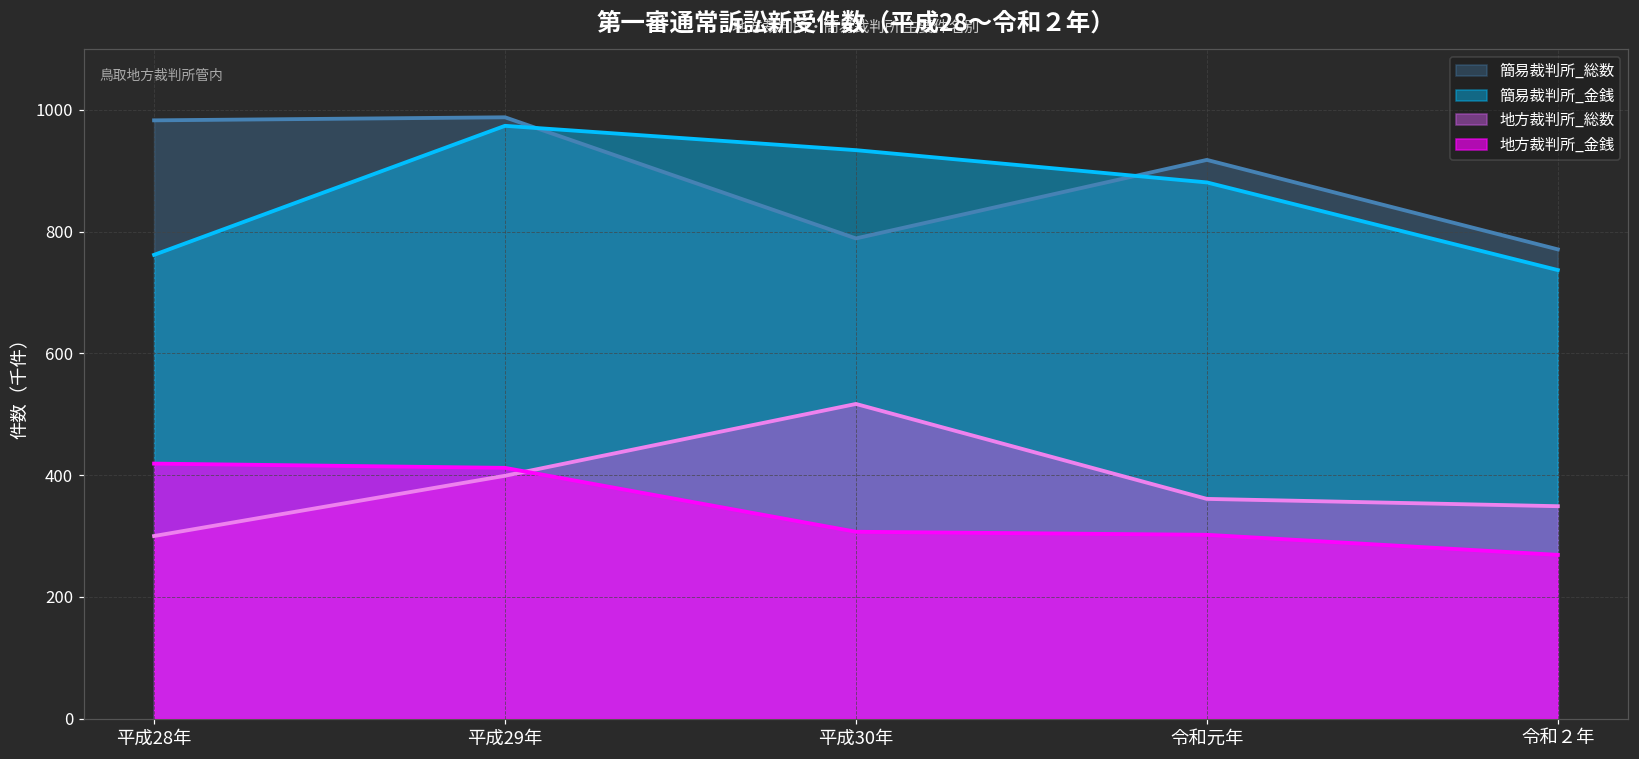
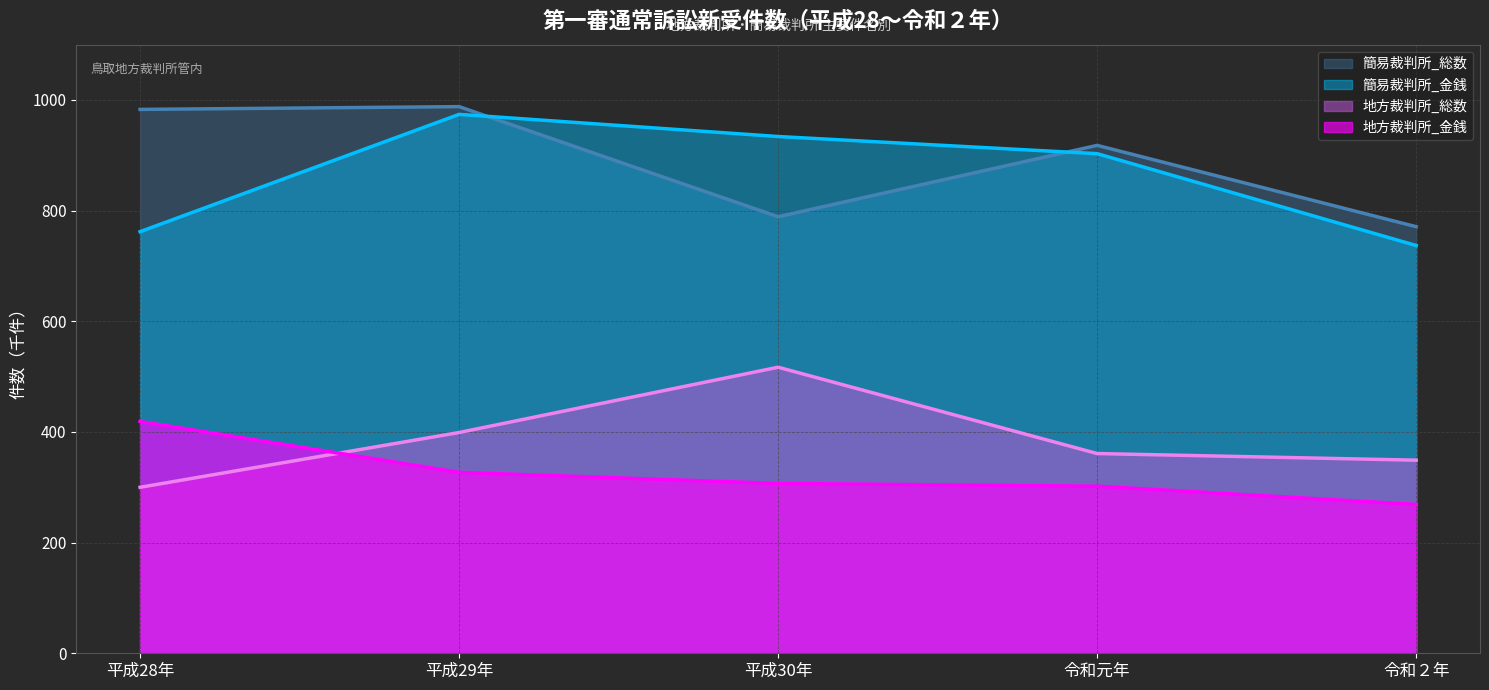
  {
    "簡易裁判所_総数": {
      "平成28年": 980,
      "平成29年": 990,
      "平成30年": 790,
      "令和元年": 920,
      "令和２年": 770
    },
    "簡易裁判所_金銭": {
      "平成28年": 760,
      "平成29年": 970,
      "平成30年": 930,
-     "令和元年": 880,
+     "令和元年": 900,
      "令和２年": 740
    },
    "地方裁判所_総数": {
      "平成28年": 300,
      "平成29年": 400,
      "平成30年": 520,
      "令和元年": 360,
      "令和２年": 350
    },
    "地方裁判所_金銭": {
      "平成28年": 420,
-     "平成29年": 410,
+     "平成29年": 330,
      "平成30年": 310,
      "令和元年": 300,
      "令和２年": 270
    }
  }
